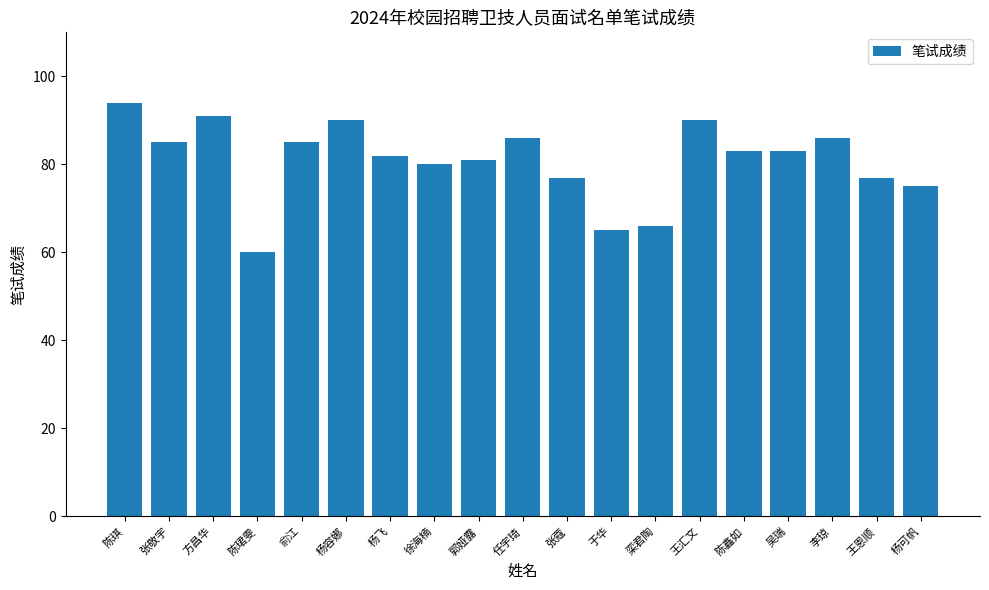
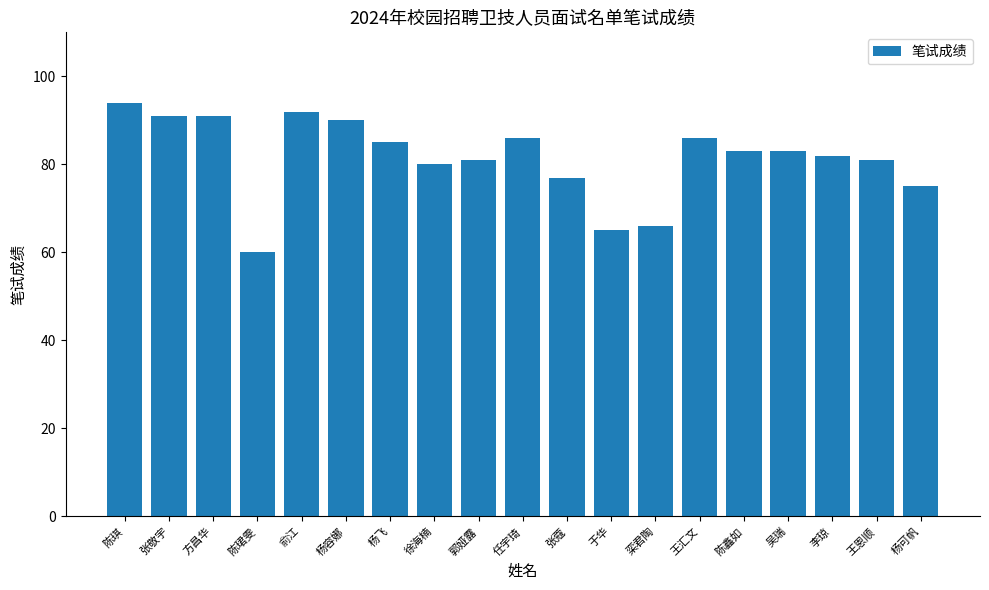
  {
    "陈琪": 94,
-   "张敬宇": 85,
+   "张敬宇": 91,
    "方昌华": 91,
    "陈珺雯": 60,
-   "俞江": 85,
+   "俞江": 92,
    "杨容娜": 90,
-   "杨飞": 82,
+   "杨飞": 85,
    "徐海楠": 80,
    "郭娅露": 81,
    "任宇琦": 86,
    "张蔻": 77,
    "于华": 65,
    "栾君陶": 66,
-   "王汇文": 90,
+   "王汇文": 86,
    "陈鑫如": 83,
    "吴瑞": 83,
-   "李琼": 86,
-   "王恩顺": 77,
+   "李琼": 82,
+   "王恩顺": 81,
    "杨可帆": 75
  }
